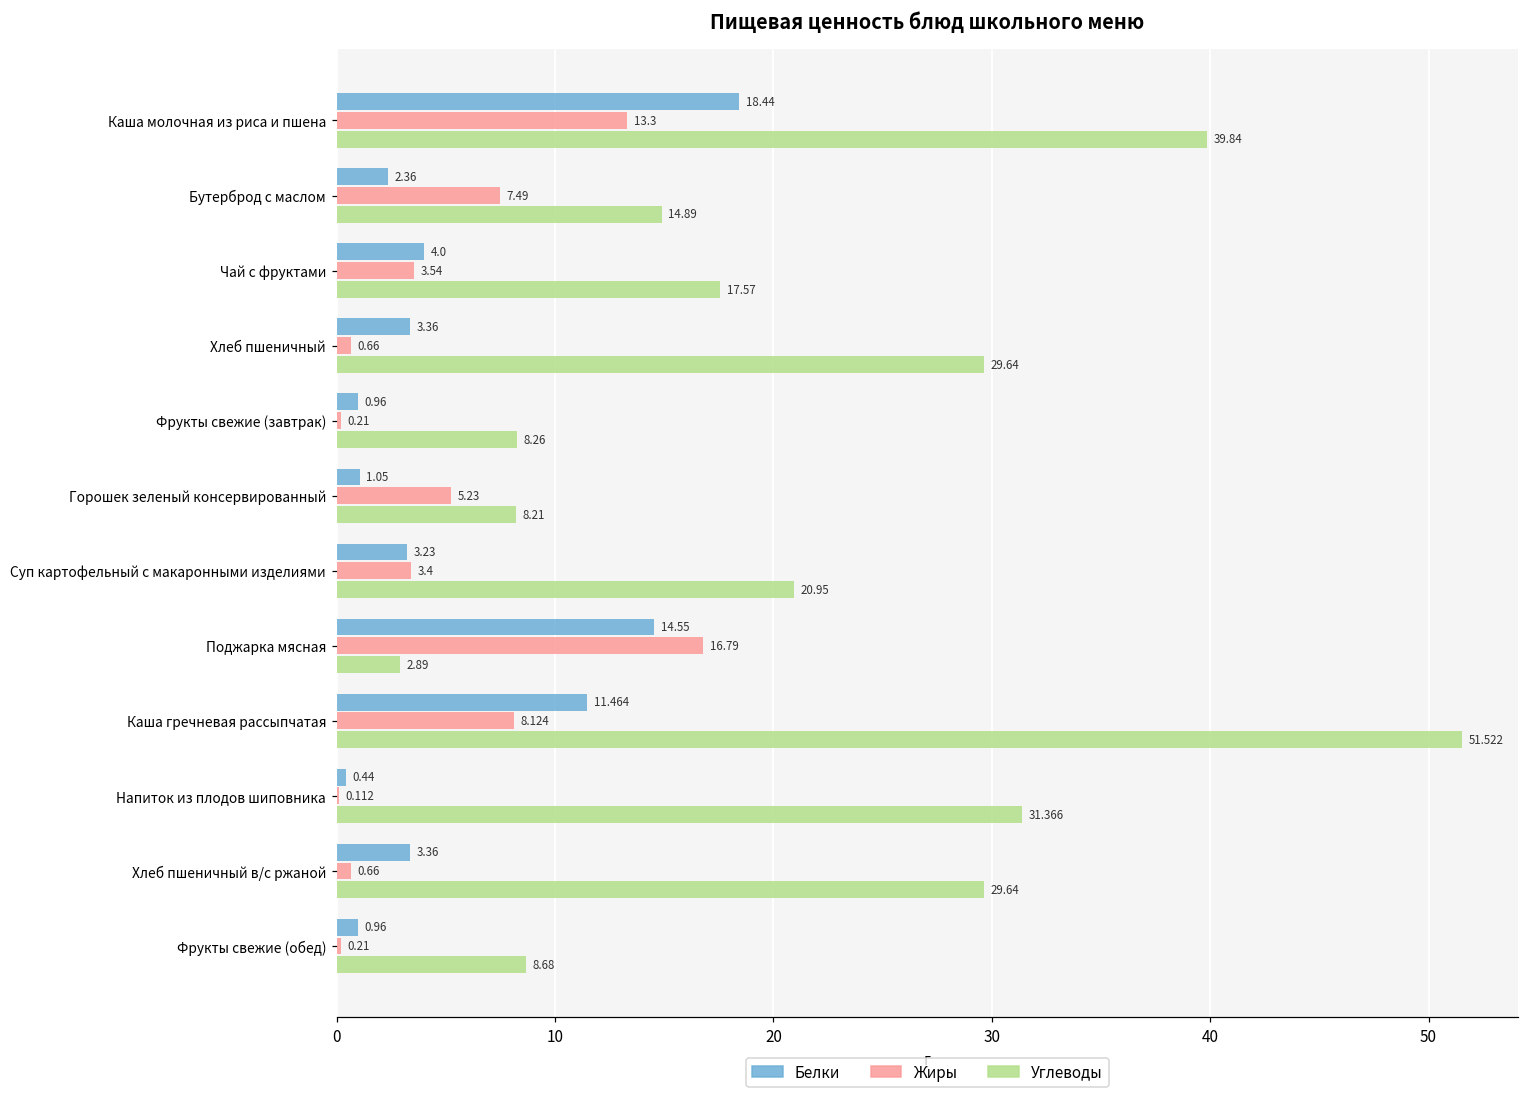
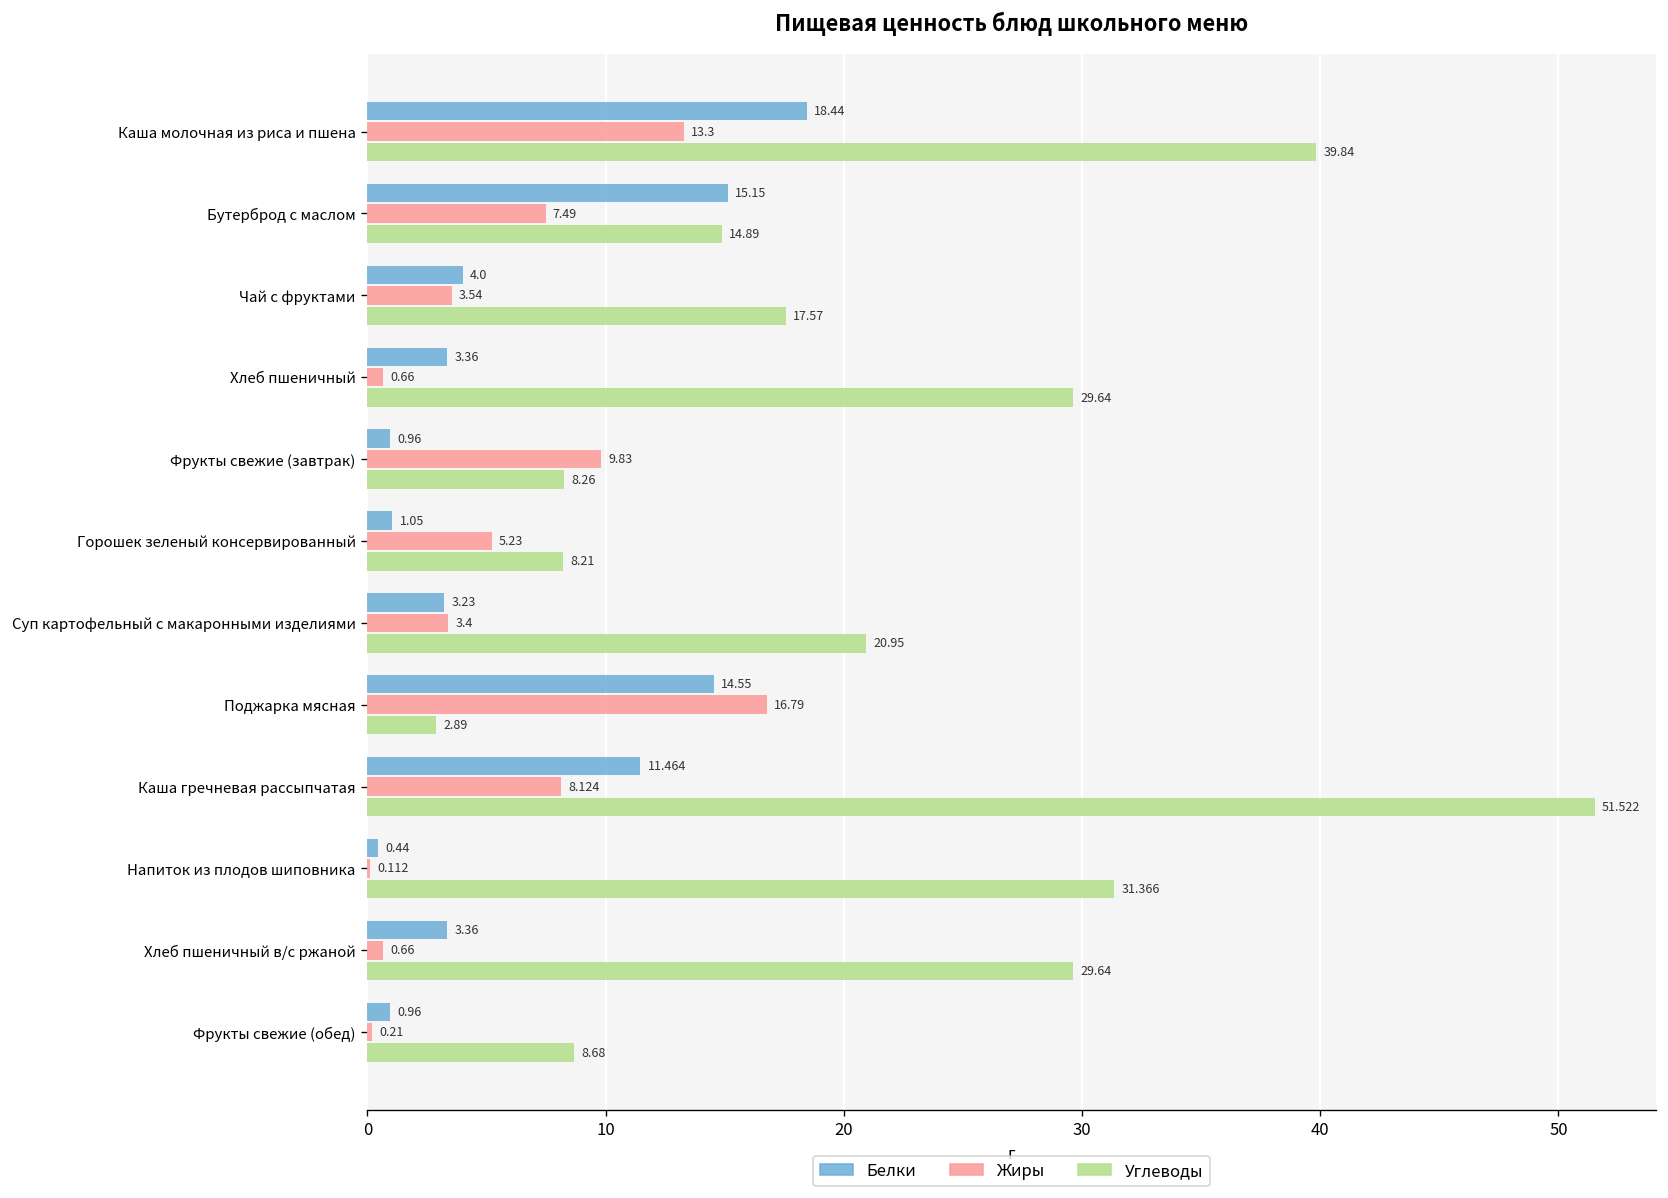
  {
    "Белки": {
      "Каша молочная из риса и пшена": 18.44,
-     "Бутерброд с маслом": 2.36,
+     "Бутерброд с маслом": 15.15,
      "Чай с фруктами": 4.0,
      "Хлеб пшеничный": 3.36,
      "Фрукты свежие (завтрак)": 0.96,
      "Горошек зеленый консервированный": 1.05,
      "Суп картофельный с макаронными изделиями": 3.23,
      "Поджарка мясная": 14.55,
      "Каша гречневая рассыпчатая": 11.464,
      "Напиток из плодов шиповника": 0.44,
      "Хлеб пшеничный в/с ржаной": 3.36,
      "Фрукты свежие (обед)": 0.96
    },
    "Жиры": {
      "Каша молочная из риса и пшена": 13.3,
      "Бутерброд с маслом": 7.49,
      "Чай с фруктами": 3.54,
      "Хлеб пшеничный": 0.66,
-     "Фрукты свежие (завтрак)": 0.21,
+     "Фрукты свежие (завтрак)": 9.83,
      "Горошек зеленый консервированный": 5.23,
      "Суп картофельный с макаронными изделиями": 3.4,
      "Поджарка мясная": 16.79,
      "Каша гречневая рассыпчатая": 8.124,
      "Напиток из плодов шиповника": 0.112,
      "Хлеб пшеничный в/с ржаной": 0.66,
      "Фрукты свежие (обед)": 0.21
    },
    "Углеводы": {
      "Каша молочная из риса и пшена": 39.84,
      "Бутерброд с маслом": 14.89,
      "Чай с фруктами": 17.57,
      "Хлеб пшеничный": 29.64,
      "Фрукты свежие (завтрак)": 8.26,
      "Горошек зеленый консервированный": 8.21,
      "Суп картофельный с макаронными изделиями": 20.95,
      "Поджарка мясная": 2.89,
      "Каша гречневая рассыпчатая": 51.522,
      "Напиток из плодов шиповника": 31.366,
      "Хлеб пшеничный в/с ржаной": 29.64,
      "Фрукты свежие (обед)": 8.68
    }
  }
